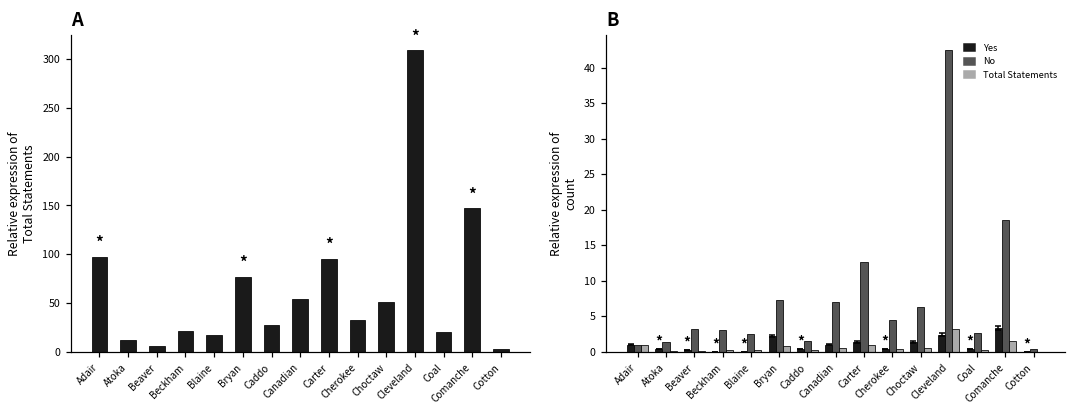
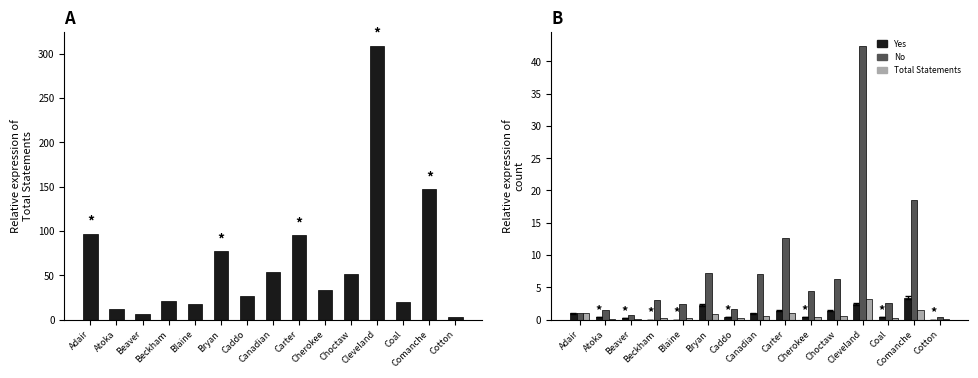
  {
    "A": {
      "Adair": 100,
      "Atoka": 10,
      "Beaver": 10,
      "Beckham": 20,
      "Blaine": 20,
      "Bryan": 80,
      "Caddo": 30,
      "Canadian": 50,
      "Carter": 100,
      "Cherokee": 30,
      "Choctaw": 50,
      "Cleveland": 310,
      "Coal": 20,
      "Comanche": 150,
      "Cotton": 0
    },
    "B": {
      "Yes": {
        "Adair": 1,
        "Atoka": 0,
        "Beckham": 0,
        "Blaine": 0,
        "Bryan": 2,
        "Caddo": 0,
        "Canadian": 1,
        "Carter": 1,
        "Cherokee": 0,
        "Choctaw": 1,
        "Cleveland": 2,
        "Coal": 0,
        "Comanche": 3,
        "Cotton": 0
      },
      "No": {
        "Adair": 1,
        "Atoka": 1,
-       "Beaver": 3,
+       "Beaver": 1,
        "Beckham": 3,
        "Blaine": 2,
        "Bryan": 7,
        "Caddo": 2,
        "Canadian": 7,
        "Carter": 13,
        "Cherokee": 4,
        "Choctaw": 6,
        "Cleveland": 42,
        "Coal": 3,
        "Comanche": 19,
        "Cotton": 0
      },
      "Total Statements": {
        "Adair": 1,
        "Bryan": 1,
        "Canadian": 1,
        "Carter": 1,
        "Choctaw": 1,
        "Cleveland": 3,
        "Comanche": 2
      }
    }
  }
